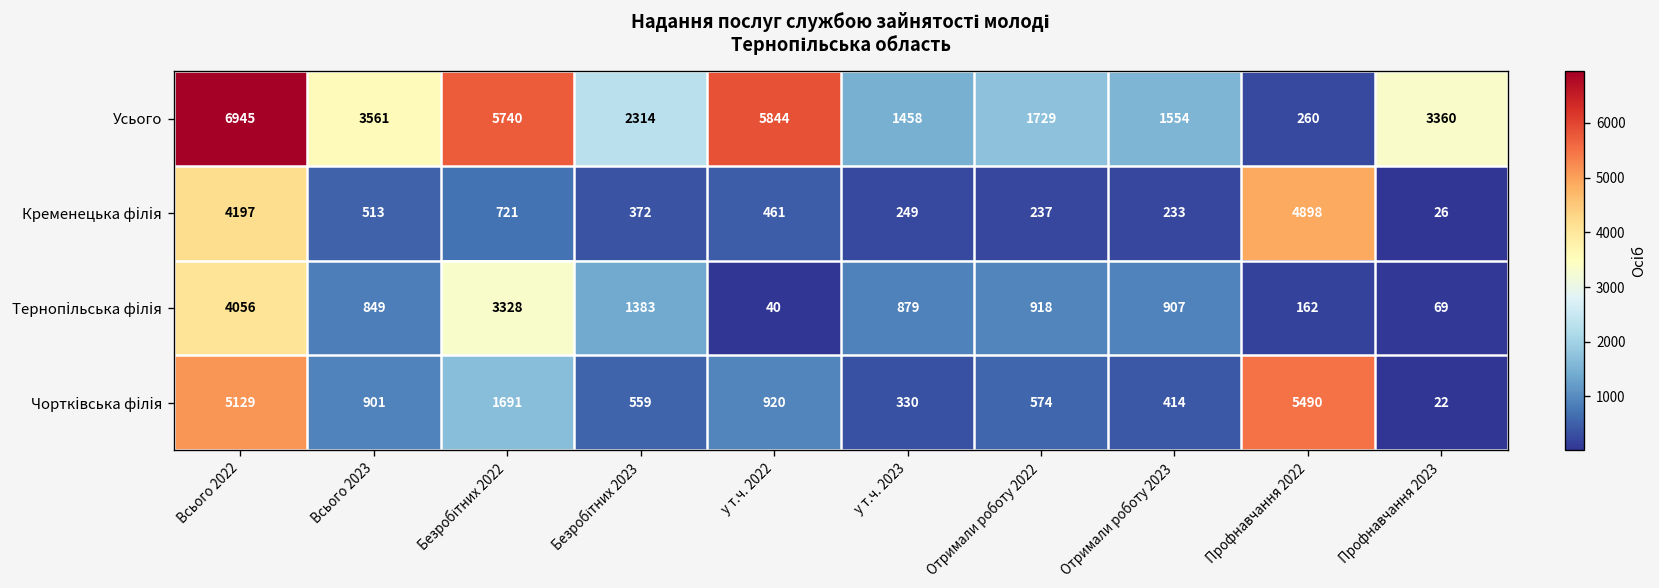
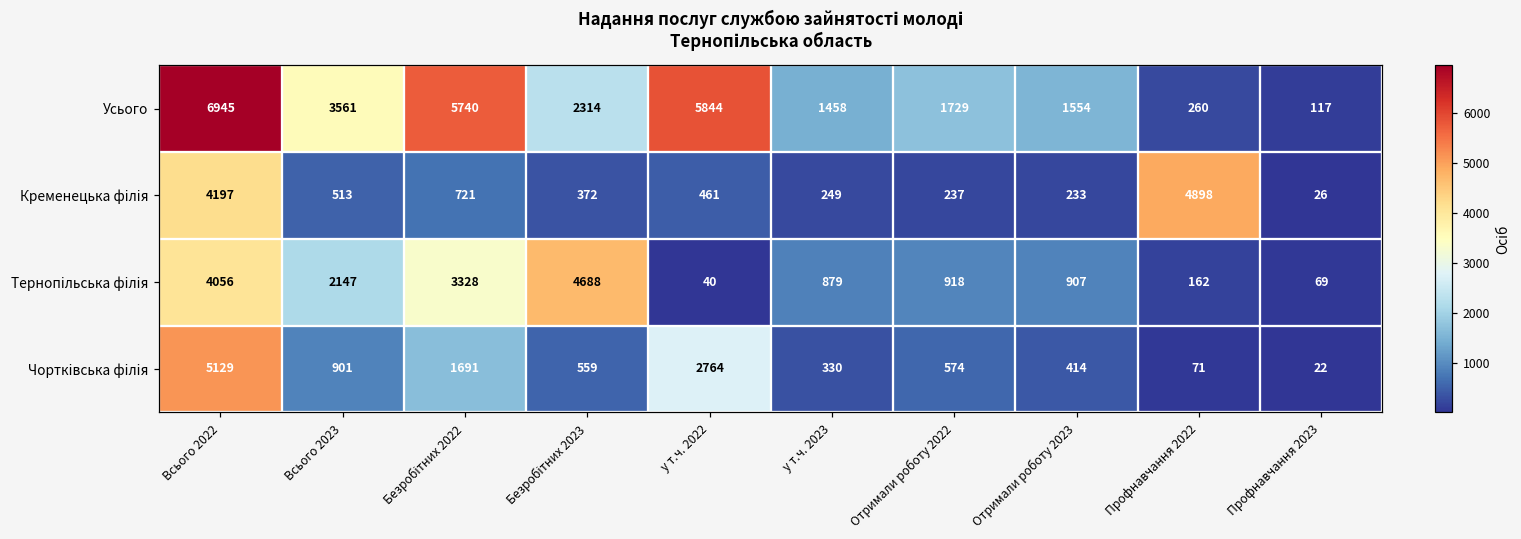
  {
    "Усього": {
      "Всього 2022": 6945,
      "Всього 2023": 3561,
      "Безробітних 2022": 5740,
      "Безробітних 2023": 2314,
      "у т.ч. 2022": 5844,
      "у т.ч. 2023": 1458,
      "Отримали роботу 2022": 1729,
      "Отримали роботу 2023": 1554,
      "Профнавчання 2022": 260,
-     "Профнавчання 2023": 3360
+     "Профнавчання 2023": 117
    },
    "Кременецька філія": {
      "Всього 2022": 4197,
      "Всього 2023": 513,
      "Безробітних 2022": 721,
      "Безробітних 2023": 372,
      "у т.ч. 2022": 461,
      "у т.ч. 2023": 249,
      "Отримали роботу 2022": 237,
      "Отримали роботу 2023": 233,
      "Профнавчання 2022": 4898,
      "Профнавчання 2023": 26
    },
    "Тернопільська філія": {
      "Всього 2022": 4056,
-     "Всього 2023": 849,
+     "Всього 2023": 2147,
      "Безробітних 2022": 3328,
-     "Безробітних 2023": 1383,
+     "Безробітних 2023": 4688,
      "у т.ч. 2022": 40,
      "у т.ч. 2023": 879,
      "Отримали роботу 2022": 918,
      "Отримали роботу 2023": 907,
      "Профнавчання 2022": 162,
      "Профнавчання 2023": 69
    },
    "Чортківська філія": {
      "Всього 2022": 5129,
      "Всього 2023": 901,
      "Безробітних 2022": 1691,
      "Безробітних 2023": 559,
-     "у т.ч. 2022": 920,
+     "у т.ч. 2022": 2764,
      "у т.ч. 2023": 330,
      "Отримали роботу 2022": 574,
      "Отримали роботу 2023": 414,
-     "Профнавчання 2022": 5490,
+     "Профнавчання 2022": 71,
      "Профнавчання 2023": 22
    }
  }
